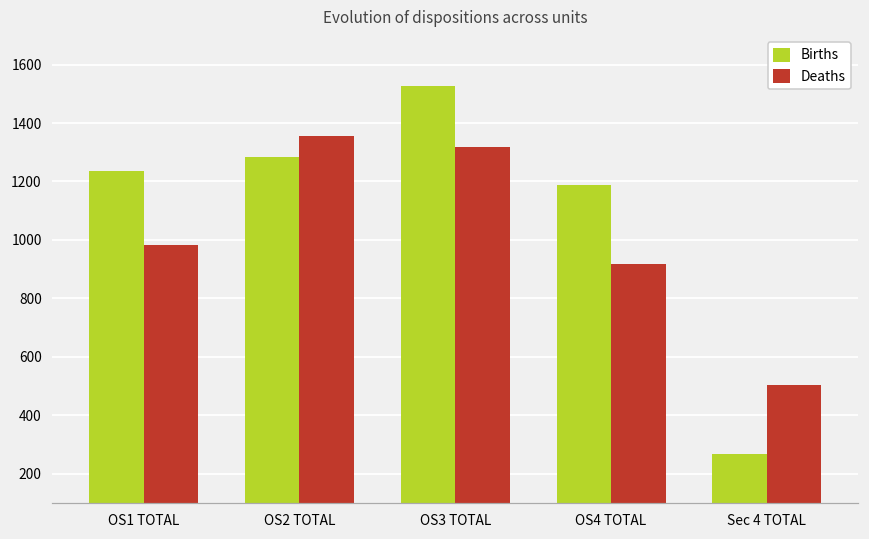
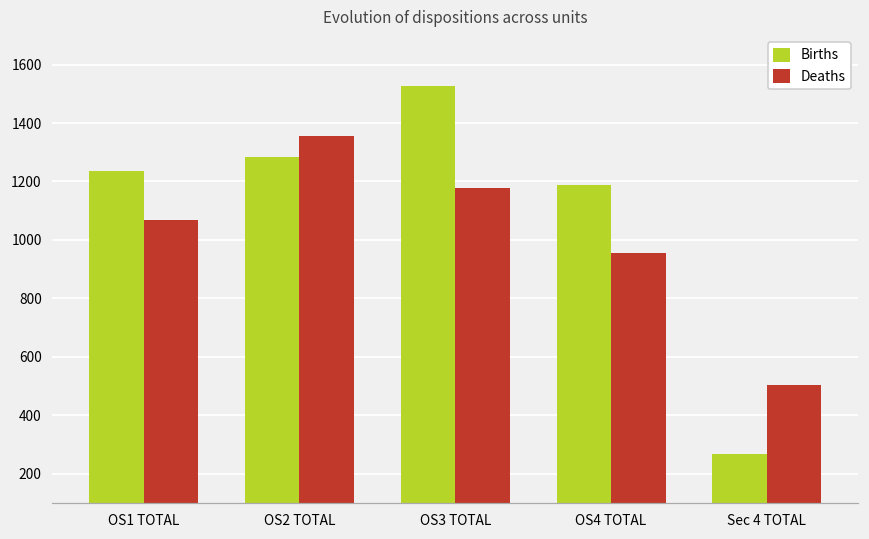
  {
    "Births": {
      "OS1 TOTAL": 1240,
      "OS2 TOTAL": 1290,
      "OS3 TOTAL": 1530,
      "OS4 TOTAL": 1190,
      "Sec 4 TOTAL": 270
    },
    "Deaths": {
-     "OS1 TOTAL": 980,
+     "OS1 TOTAL": 1070,
      "OS2 TOTAL": 1350,
-     "OS3 TOTAL": 1320,
-     "OS4 TOTAL": 920,
+     "OS3 TOTAL": 1180,
+     "OS4 TOTAL": 960,
      "Sec 4 TOTAL": 500
    }
  }
